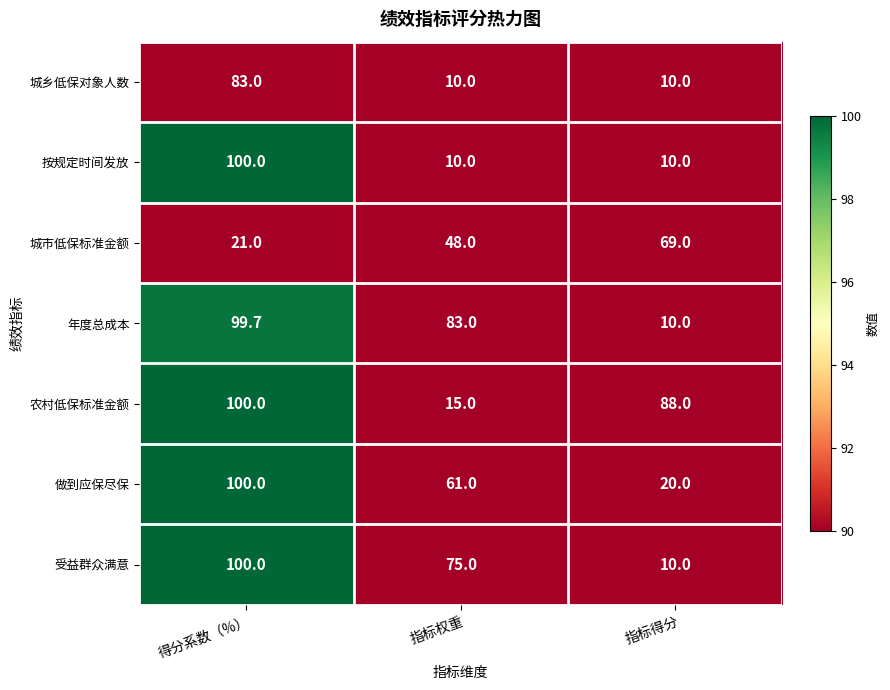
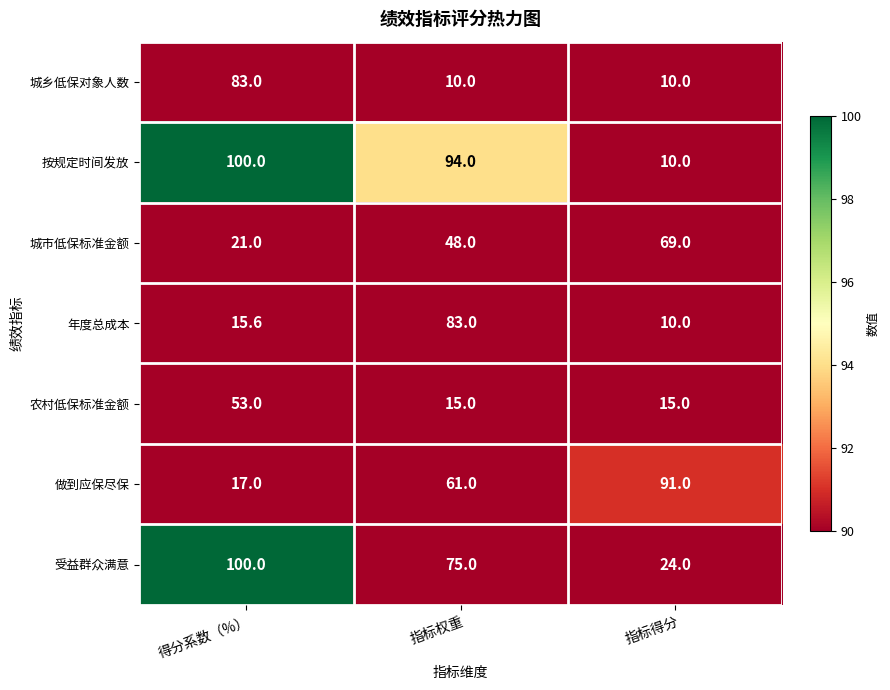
  {
    "城乡低保对象人数": {
      "得分系数（%）": 83.0,
      "指标权重": 10.0,
      "指标得分": 10.0
    },
    "按规定时间发放": {
      "得分系数（%）": 100.0,
-     "指标权重": 10.0,
+     "指标权重": 94.0,
      "指标得分": 10.0
    },
    "城市低保标准金额": {
      "得分系数（%）": 21.0,
      "指标权重": 48.0,
      "指标得分": 69.0
    },
    "年度总成本": {
-     "得分系数（%）": 99.7,
+     "得分系数（%）": 15.6,
      "指标权重": 83.0,
      "指标得分": 10.0
    },
    "农村低保标准金额": {
-     "得分系数（%）": 100.0,
+     "得分系数（%）": 53.0,
      "指标权重": 15.0,
-     "指标得分": 88.0
+     "指标得分": 15.0
    },
    "做到应保尽保": {
-     "得分系数（%）": 100.0,
+     "得分系数（%）": 17.0,
      "指标权重": 61.0,
-     "指标得分": 20.0
+     "指标得分": 91.0
    },
    "受益群众满意": {
      "得分系数（%）": 100.0,
      "指标权重": 75.0,
-     "指标得分": 10.0
+     "指标得分": 24.0
    }
  }
